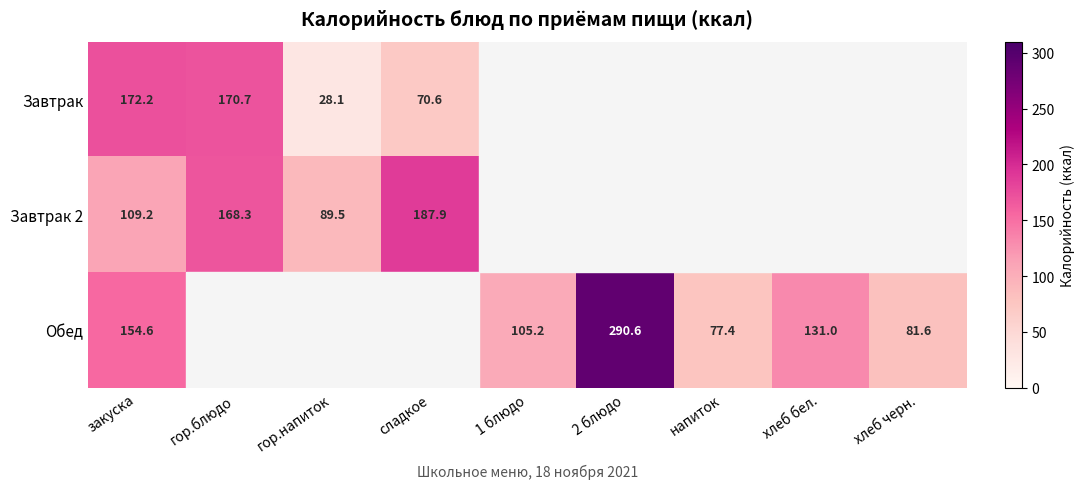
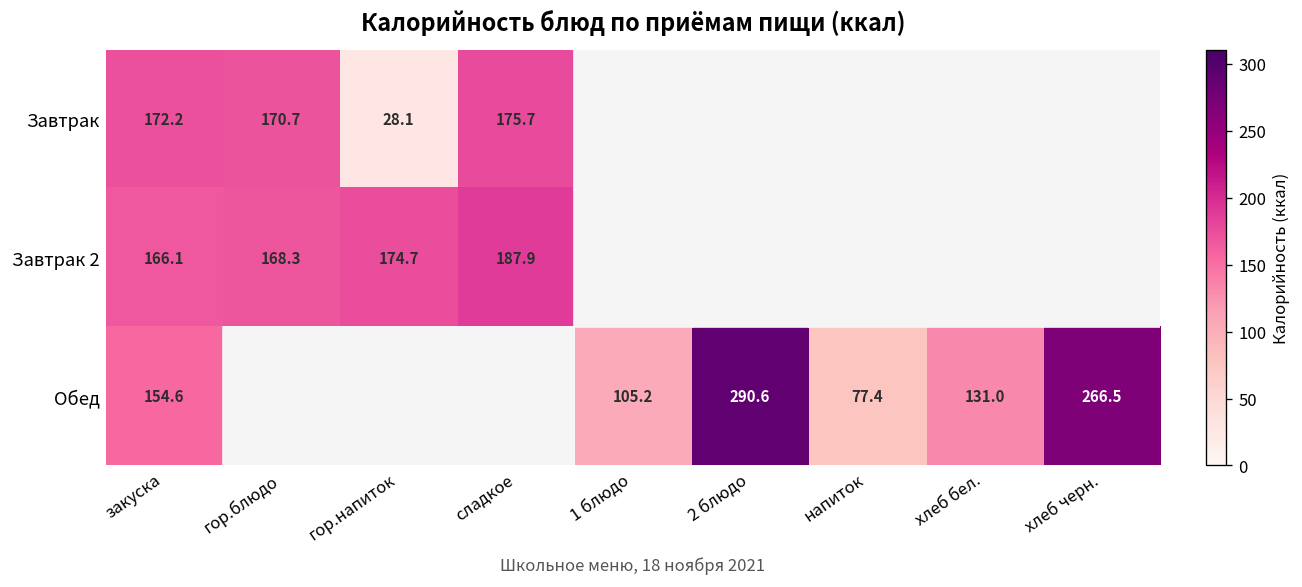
  {
    "Завтрак": {
      "закуска": 172.2,
      "гор.блюдо": 170.7,
      "гор.напиток": 28.1,
-     "сладкое": 70.6
+     "сладкое": 175.7
    },
    "Завтрак 2": {
-     "закуска": 109.2,
+     "закуска": 166.1,
      "гор.блюдо": 168.3,
-     "гор.напиток": 89.5,
+     "гор.напиток": 174.7,
      "сладкое": 187.9
    },
    "Обед": {
      "закуска": 154.6,
      "1 блюдо": 105.2,
      "2 блюдо": 290.6,
      "напиток": 77.4,
      "хлеб бел.": 131.0,
-     "хлеб черн.": 81.6
+     "хлеб черн.": 266.5
    }
  }
